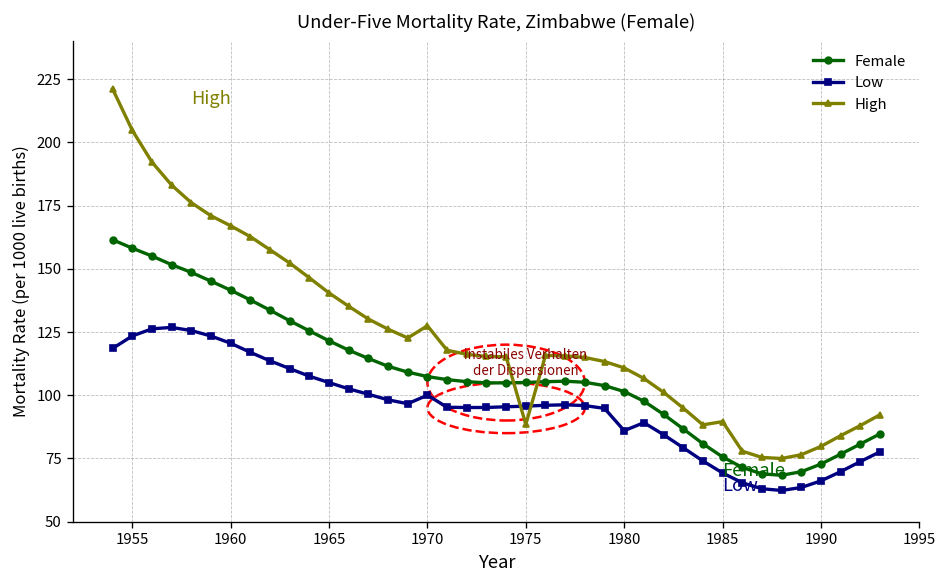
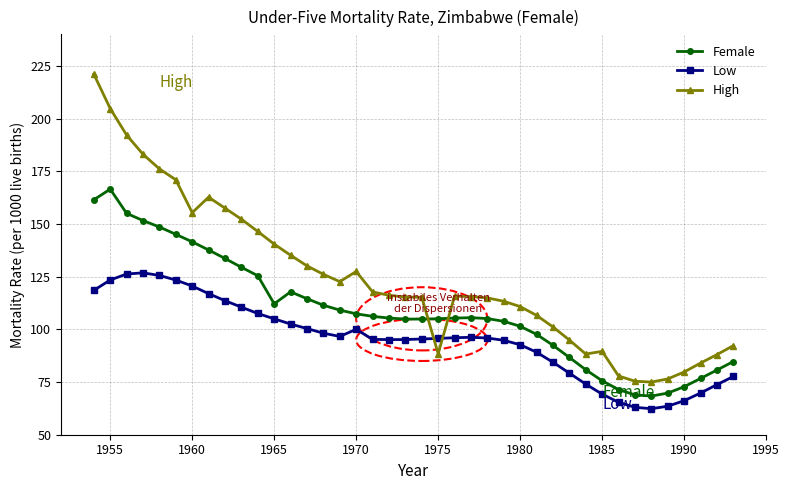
  {
    "Female": {
-     "1955": 158,
+     "1955": 167,
      "1960": 142,
-     "1965": 122,
+     "1965": 112,
      "1970": 107,
      "1975": 105,
      "1980": 101,
      "1985": 76,
      "1990": 73
    },
    "Low": {
      "1955": 123,
      "1960": 121,
      "1965": 105,
      "1970": 100,
      "1975": 96,
-     "1980": 86,
+     "1980": 93,
      "1985": 69,
      "1990": 66
    },
    "High": {
      "1955": 205,
-     "1960": 167,
+     "1960": 155,
      "1965": 140,
      "1970": 127,
      "1975": 88,
      "1980": 111,
      "1985": 90,
      "1990": 80
    }
  }
